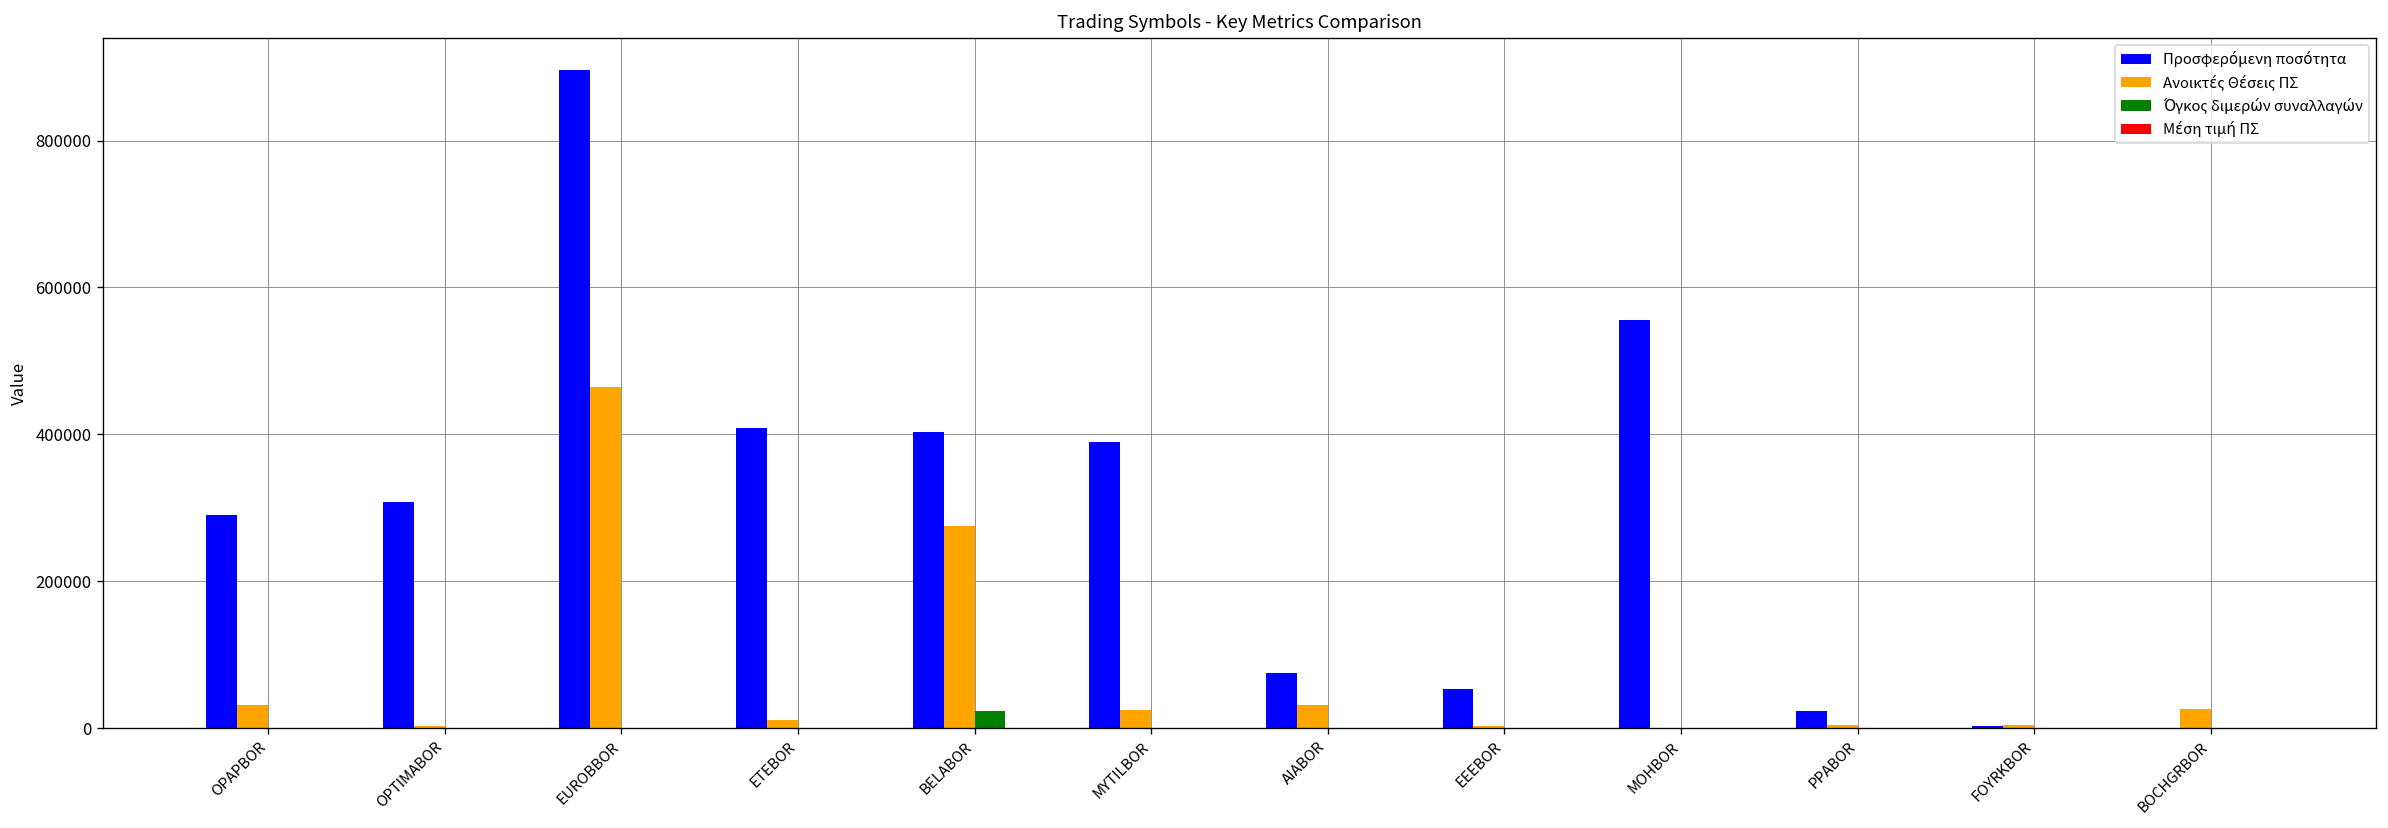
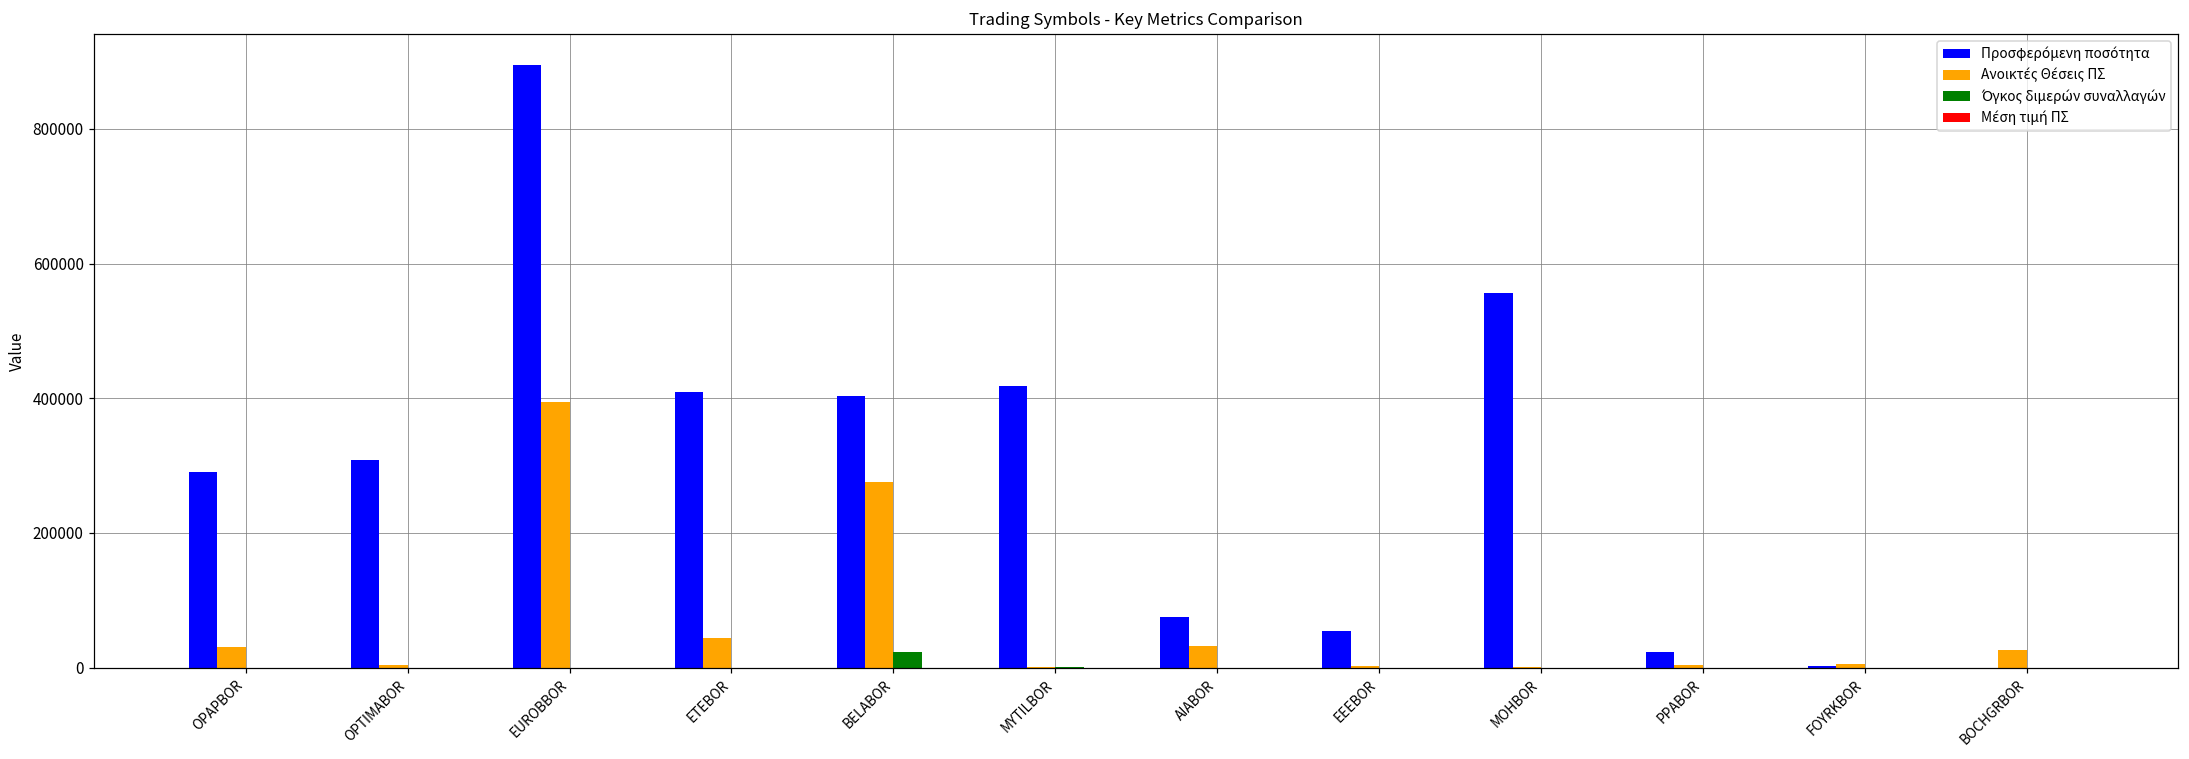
  {
    "Προσφερόμενη ποσότητα": {
      "OPAPBOR": 290000,
      "OPTIMABOR": 310000,
      "EUROBBOR": 900000,
      "ETEBOR": 410000,
      "BELABOR": 400000,
-     "MYTILBOR": 390000,
+     "MYTILBOR": 420000,
      "AIABOR": 80000,
      "EEEBOR": 50000,
      "MOHBOR": 560000,
      "PPABOR": 20000
    },
    "Ανοικτές Θέσεις ΠΣ": {
      "OPAPBOR": 30000,
-     "EUROBBOR": 460000,
-     "ETEBOR": 10000,
+     "EUROBBOR": 390000,
+     "ETEBOR": 40000,
      "BELABOR": 280000,
-     "MYTILBOR": 20000,
+     "MYTILBOR": 0,
      "AIABOR": 30000,
      "PPABOR": 0,
      "FOYRKBOR": 10000,
      "BOCHGRBOR": 30000
    },
    "Όγκος διμερών συναλλαγών": {
      "OPAPBOR": 0,
      "OPTIMABOR": 0,
      "EUROBBOR": 0,
      "ETEBOR": 0,
      "BELABOR": 20000,
      "AIABOR": 0,
      "EEEBOR": 0,
      "MOHBOR": 0,
      "PPABOR": 0,
      "FOYRKBOR": 0,
      "BOCHGRBOR": 0
    },
    "Μέση τιμή ΠΣ": {
      "EUROBBOR": 0,
      "ETEBOR": 0,
      "BELABOR": 0,
      "MYTILBOR": 0,
      "AIABOR": 0,
      "EEEBOR": 0,
      "MOHBOR": 0,
      "PPABOR": 0,
      "FOYRKBOR": 0,
      "BOCHGRBOR": 0
    }
  }
